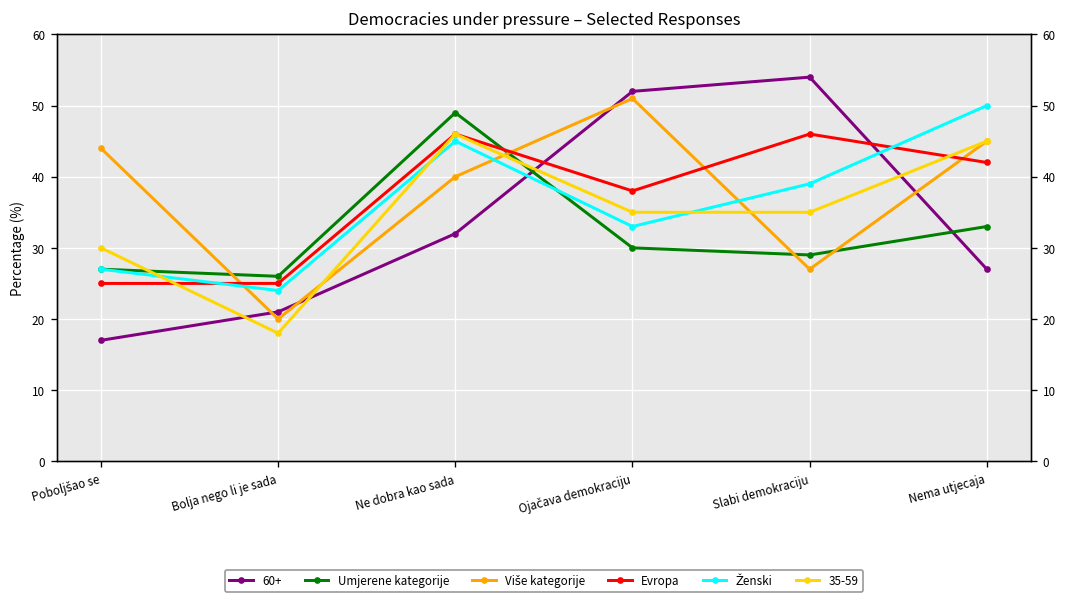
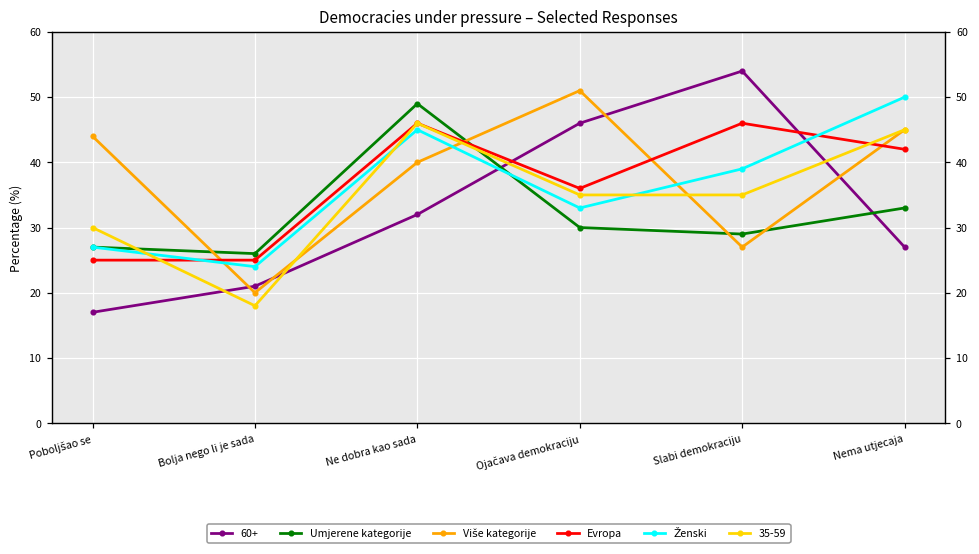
  {
    "60+": {
      "Poboljšao se": 17,
      "Bolja nego li je sada": 21,
      "Ne dobra kao sada": 32,
-     "Ojačava demokraciju": 52,
+     "Ojačava demokraciju": 46,
      "Slabi demokraciju": 54,
      "Nema utjecaja": 27
    },
    "Umjerene kategorije": {
      "Bolja nego li je sada": 26,
      "Ne dobra kao sada": 49,
      "Ojačava demokraciju": 30,
      "Slabi demokraciju": 29,
      "Nema utjecaja": 33
    },
    "Evropa": {
      "Poboljšao se": 25,
      "Bolja nego li je sada": 25,
-     "Ojačava demokraciju": 38,
+     "Ojačava demokraciju": 36,
      "Slabi demokraciju": 46,
      "Nema utjecaja": 42
    },
    "Ženski": {
      "Bolja nego li je sada": 24,
      "Ne dobra kao sada": 45,
      "Ojačava demokraciju": 33,
      "Slabi demokraciju": 39,
      "Nema utjecaja": 50
    }
  }
